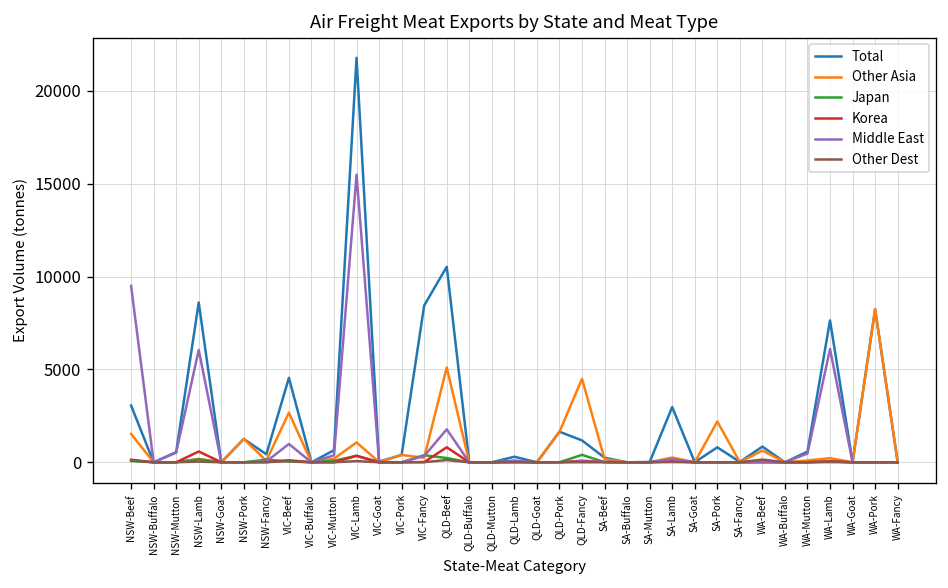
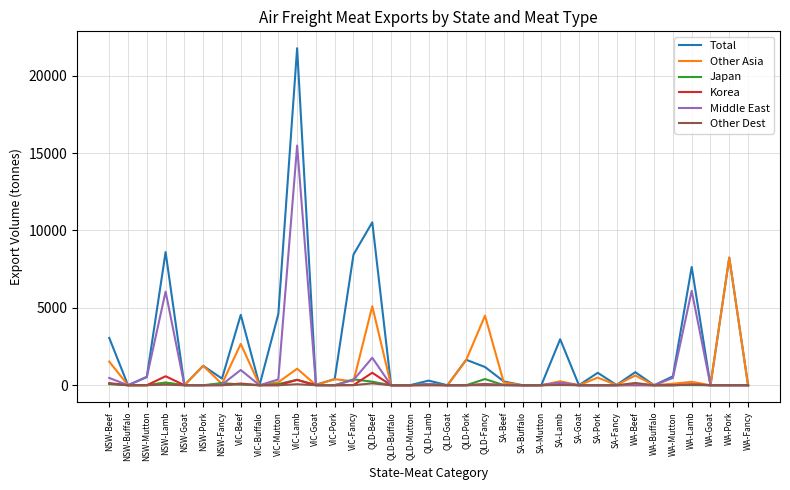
  {
    "Total": {
      "NSW-Beef": 3100,
      "NSW-Lamb": 8600,
      "NSW-Fancy": 400,
      "VIC-Beef": 4500,
-     "VIC-Mutton": 700,
+     "VIC-Mutton": 4600,
      "VIC-Lamb": 21800,
      "VIC-Fancy": 8400,
      "QLD-Beef": 10500,
      "QLD-Lamb": 300,
      "QLD-Fancy": 1200,
      "SA-Lamb": 3000,
      "SA-Pork": 800,
      "WA-Beef": 800,
      "WA-Lamb": 7600
    },
    "Other Asia": {
      "NSW-Beef": 1500,
      "VIC-Beef": 2700,
      "VIC-Lamb": 1100,
      "QLD-Beef": 5100,
      "QLD-Fancy": 4500,
-     "SA-Pork": 2200,
+     "SA-Pork": 500,
      "WA-Beef": 600
    },
    "Japan": {
      "QLD-Fancy": 400
    },
    "Korea": {
      "NSW-Lamb": 600,
      "QLD-Beef": 800
    },
    "Middle East": {
-     "NSW-Beef": 9500,
+     "NSW-Beef": 500,
      "NSW-Lamb": 6100,
      "VIC-Beef": 1000,
      "VIC-Mutton": 400,
      "VIC-Lamb": 15500,
      "QLD-Beef": 1800,
      "WA-Lamb": 6100
    },
    "Other Dest": {
      "VIC-Lamb": 100
    }
  }
